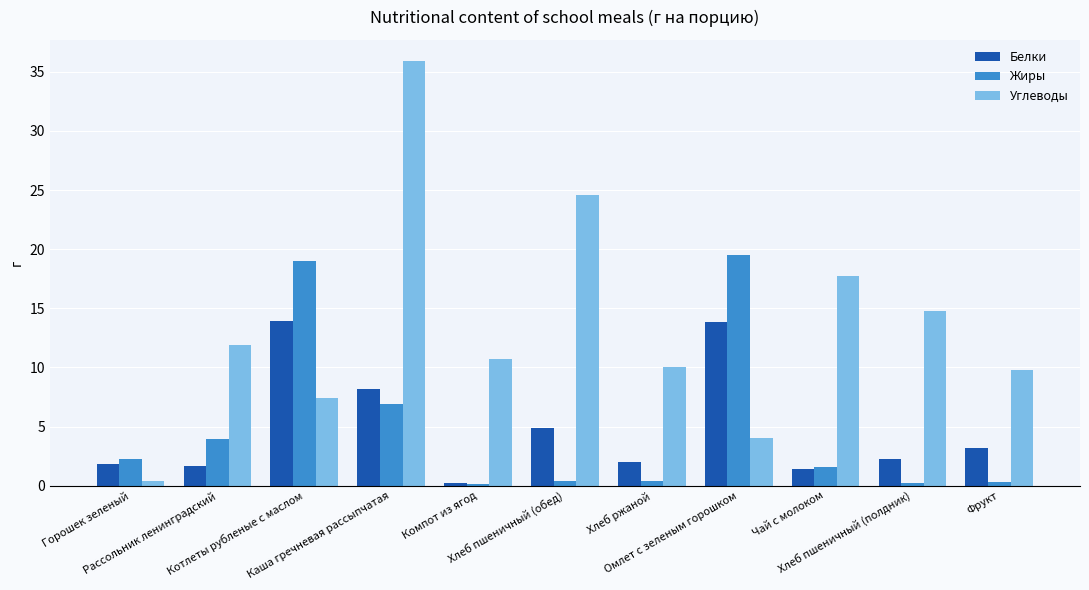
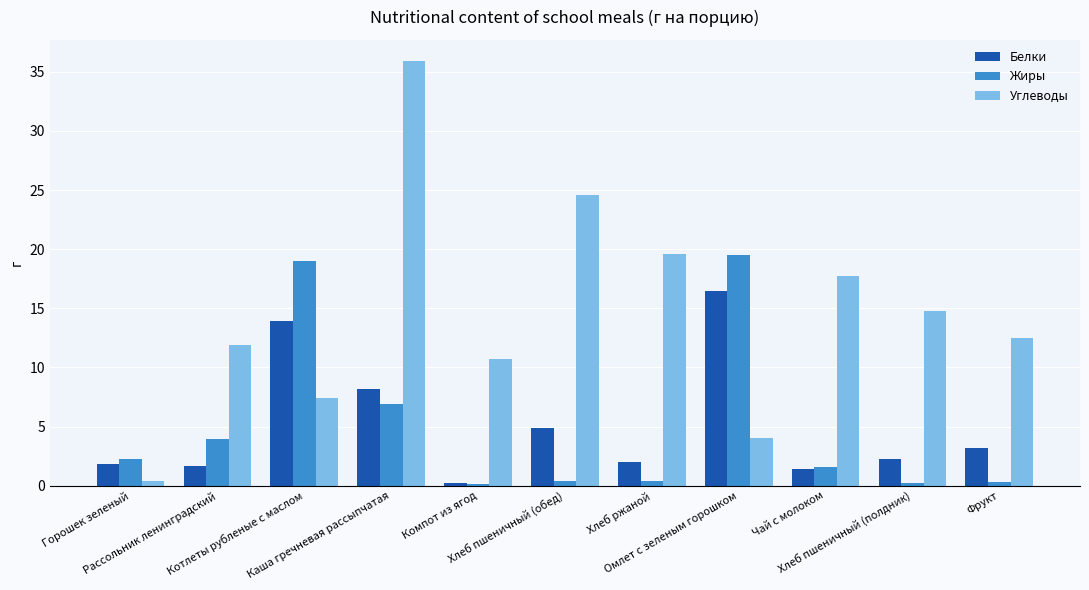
  {
    "Белки": {
      "Горошек зеленый": 1.9,
      "Рассольник ленинградский": 1.7,
      "Котлеты рубленые с маслом": 13.9,
      "Каша гречневая рассыпчатая": 8.2,
      "Хлеб пшеничный (обед)": 4.9,
      "Хлеб ржаной": 2.0,
-     "Омлет с зеленым горошком": 13.8,
+     "Омлет с зеленым горошком": 16.5,
      "Чай с молоком": 1.4,
      "Хлеб пшеничный (полдник)": 2.3,
      "Фрукт": 3.2
    },
    "Жиры": {
      "Горошек зеленый": 2.2,
      "Рассольник ленинградский": 4.0,
      "Котлеты рубленые с маслом": 19.0,
      "Каша гречневая рассыпчатая": 6.9,
      "Хлеб пшеничный (обед)": 0.4,
      "Хлеб ржаной": 0.4,
      "Омлет с зеленым горошком": 19.5,
      "Чай с молоком": 1.6,
      "Хлеб пшеничный (полдник)": 0.2,
      "Фрукт": 0.3
    },
    "Углеводы": {
      "Горошек зеленый": 0.4,
      "Рассольник ленинградский": 11.9,
      "Котлеты рубленые с маслом": 7.4,
      "Каша гречневая рассыпчатая": 35.9,
      "Компот из ягод": 10.7,
      "Хлеб пшеничный (обед)": 24.6,
-     "Хлеб ржаной": 10.0,
+     "Хлеб ржаной": 19.6,
      "Омлет с зеленым горошком": 4.0,
      "Чай с молоком": 17.7,
      "Хлеб пшеничный (полдник)": 14.8,
-     "Фрукт": 9.8
+     "Фрукт": 12.5
    }
  }
